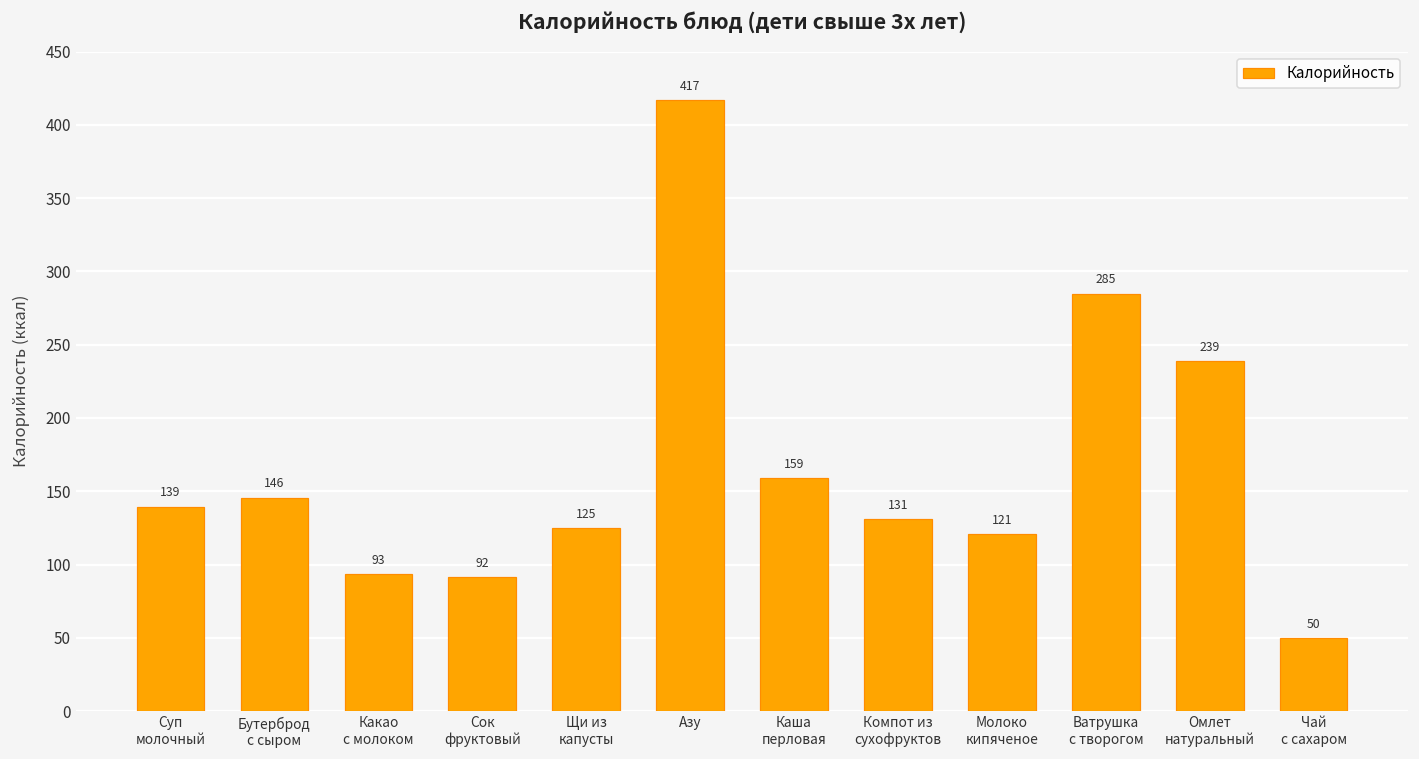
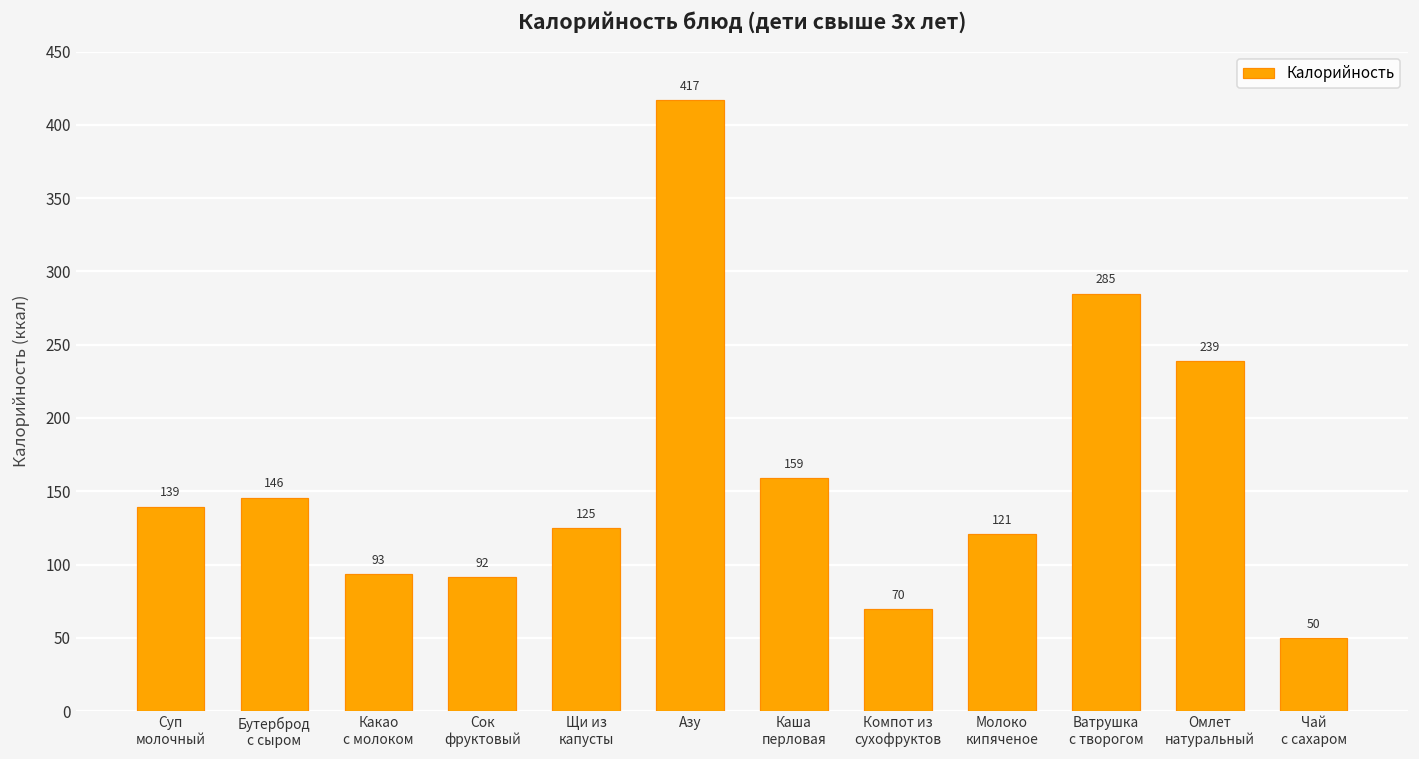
  {
    "Суп молочный": 139,
    "Бутерброд с сыром": 146,
    "Какао с молоком": 93,
    "Сок фруктовый": 92,
    "Щи из капусты": 125,
    "Азу": 417,
    "Каша перловая": 159,
-   "Компот из сухофруктов": 131,
+   "Компот из сухофруктов": 70,
    "Молоко кипяченое": 121,
    "Ватрушка с творогом": 285,
    "Омлет натуральный": 239,
    "Чай с сахаром": 50
  }
